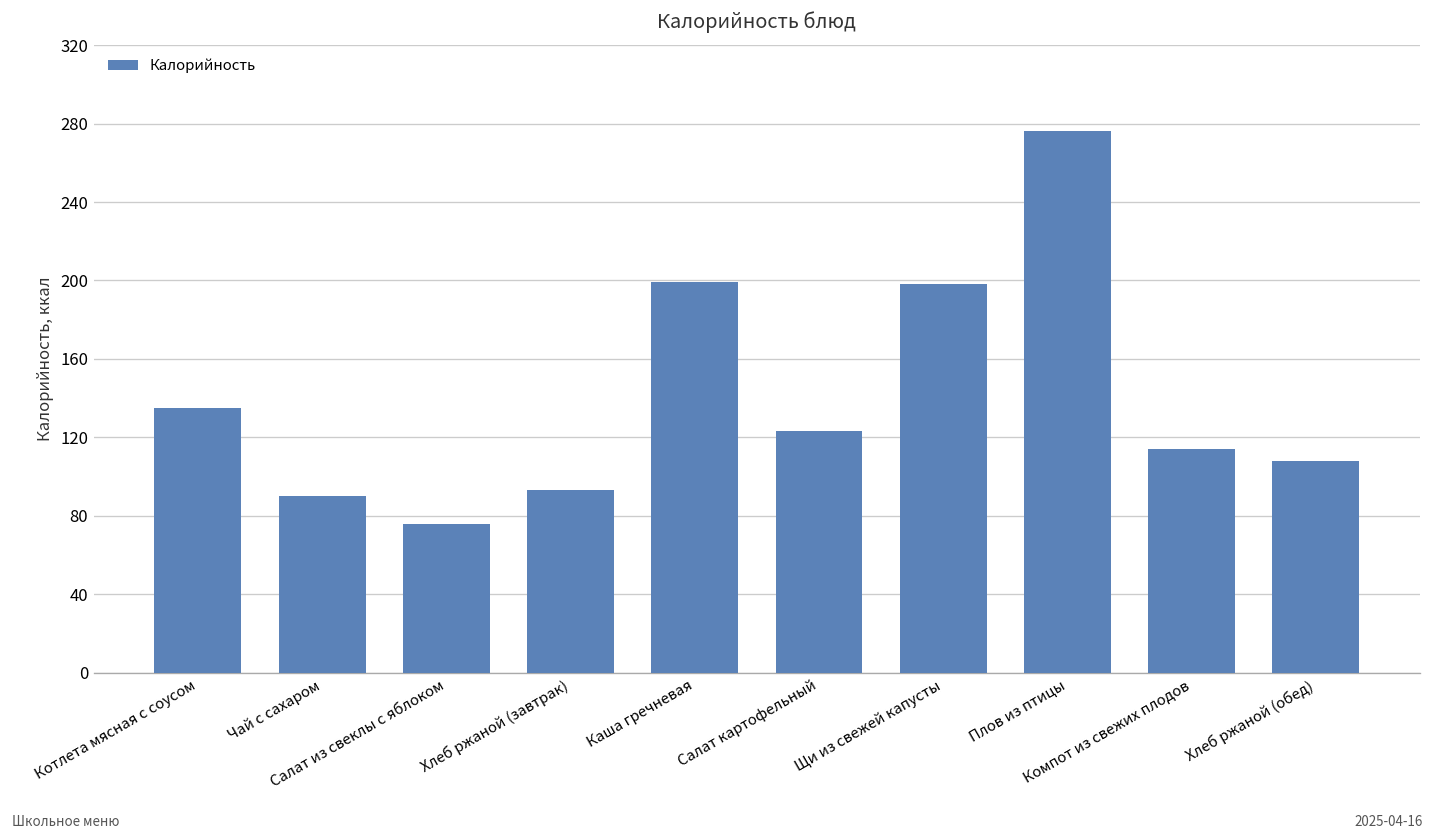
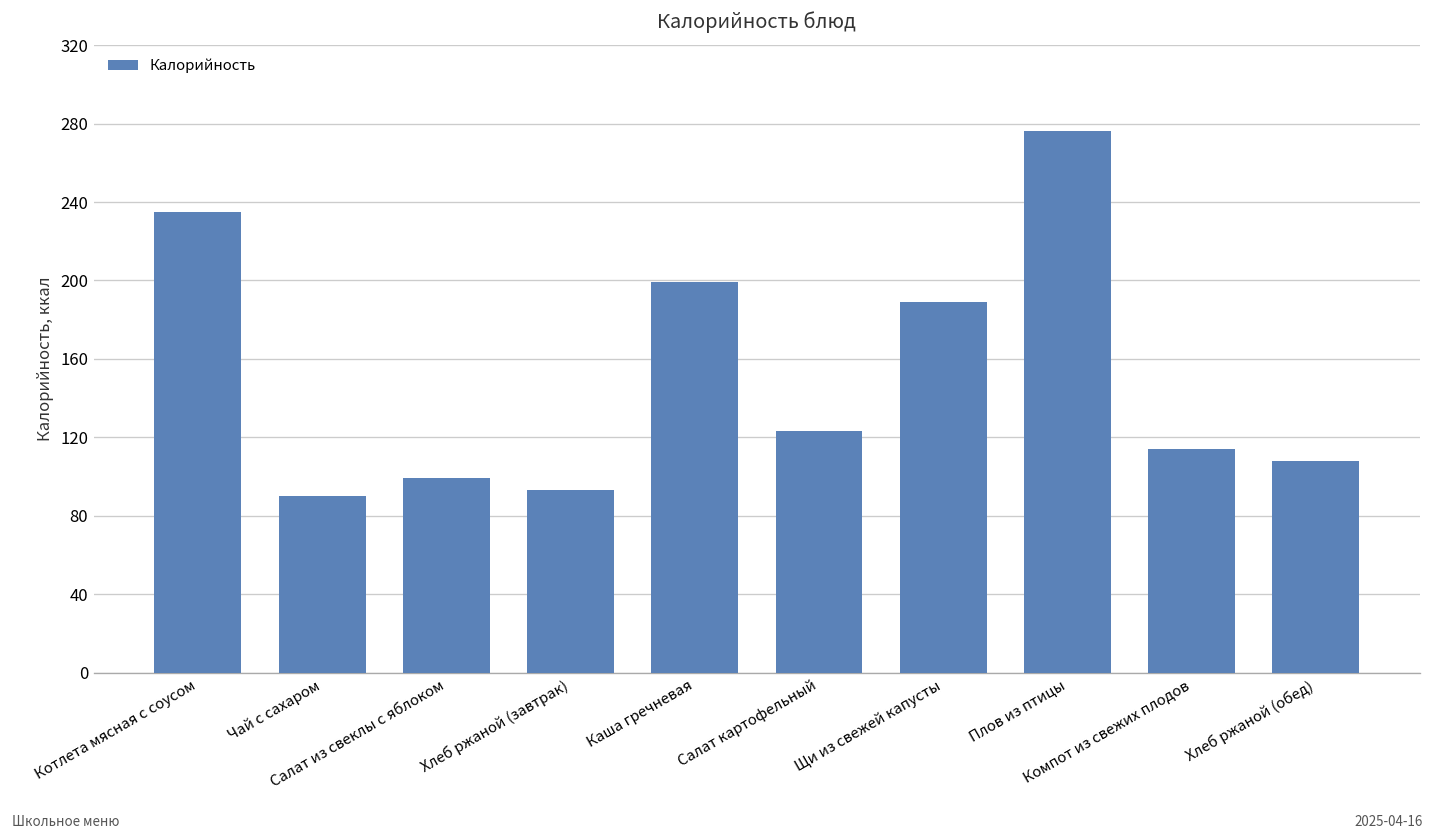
  {
-   "Котлета мясная с соусом": 135,
+   "Котлета мясная с соусом": 235,
    "Чай с сахаром": 90,
-   "Салат из свеклы с яблоком": 76,
+   "Салат из свеклы с яблоком": 99,
    "Хлеб ржаной (завтрак)": 93,
    "Каша гречневая": 199,
    "Салат картофельный": 123,
-   "Щи из свежей капусты": 198,
+   "Щи из свежей капусты": 189,
    "Плов из птицы": 276,
    "Компот из свежих плодов": 114,
    "Хлеб ржаной (обед)": 108
  }
